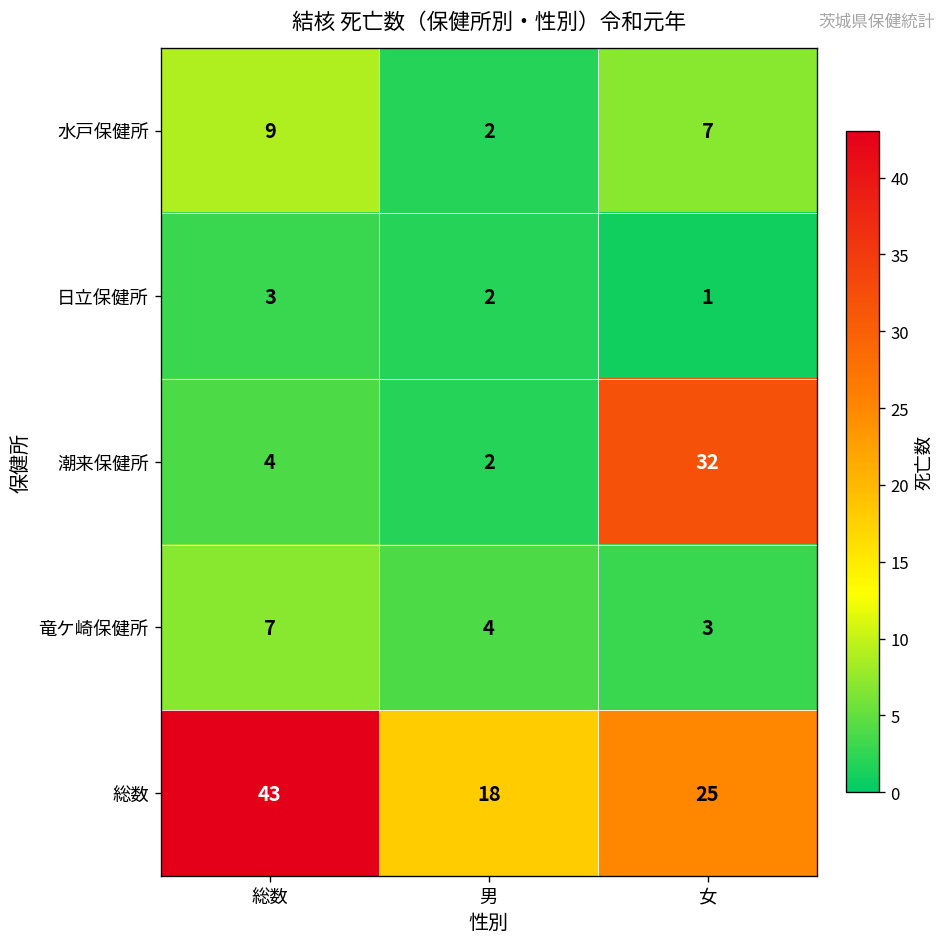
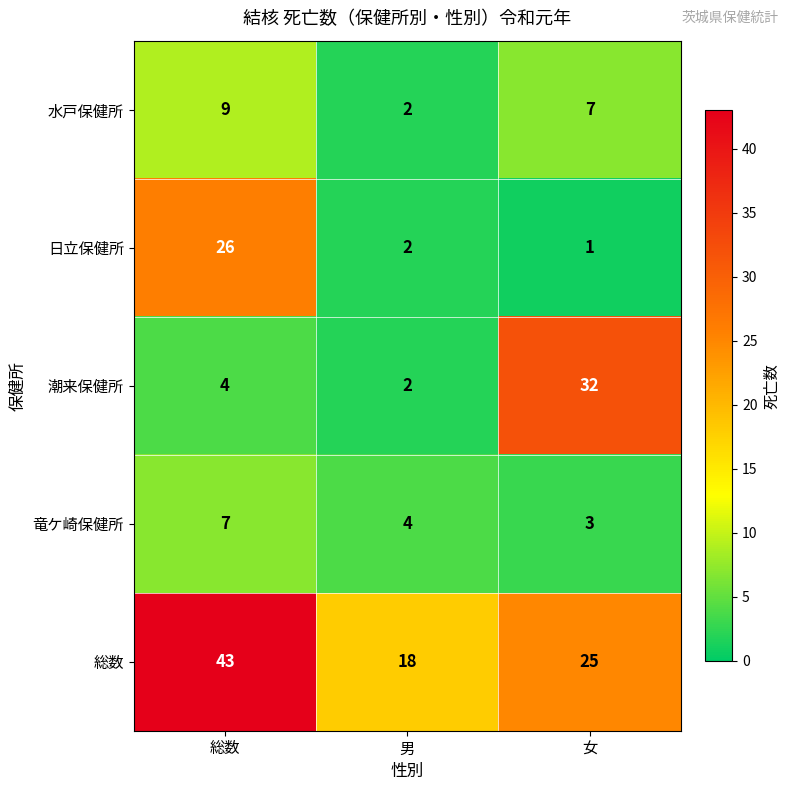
  {
    "水戸保健所": {
      "総数": 9,
      "男": 2,
      "女": 7
    },
    "日立保健所": {
-     "総数": 3,
+     "総数": 26,
      "男": 2,
      "女": 1
    },
    "潮来保健所": {
      "総数": 4,
      "男": 2,
      "女": 32
    },
    "竜ケ崎保健所": {
      "総数": 7,
      "男": 4,
      "女": 3
    },
    "総数": {
      "総数": 43,
      "男": 18,
      "女": 25
    }
  }
